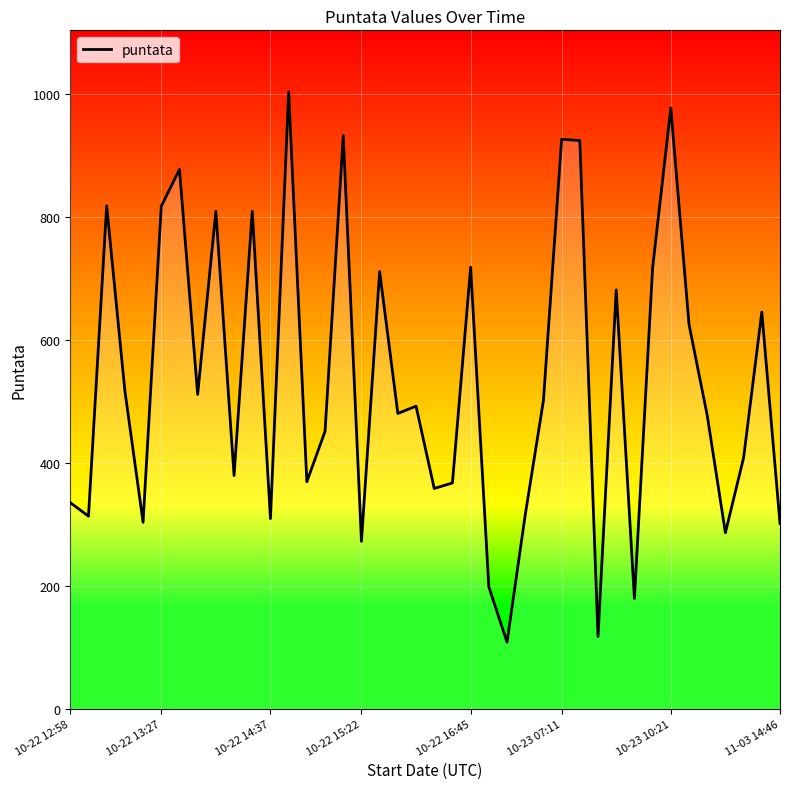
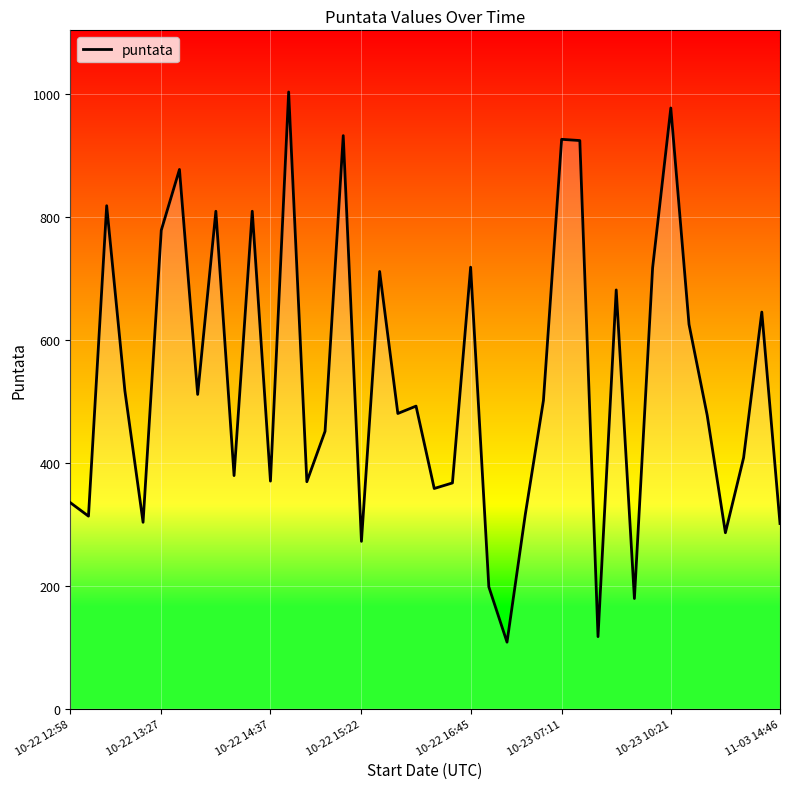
  {
    "10-22 12:58": 340,
-   "10-22 13:27": 820,
-   "10-22 14:37": 310,
+   "10-22 13:27": 780,
+   "10-22 14:37": 370,
    "10-22 15:22": 270,
    "10-22 16:45": 720,
    "10-23 07:11": 930,
    "10-23 10:21": 980,
    "11-03 14:46": 300
  }
